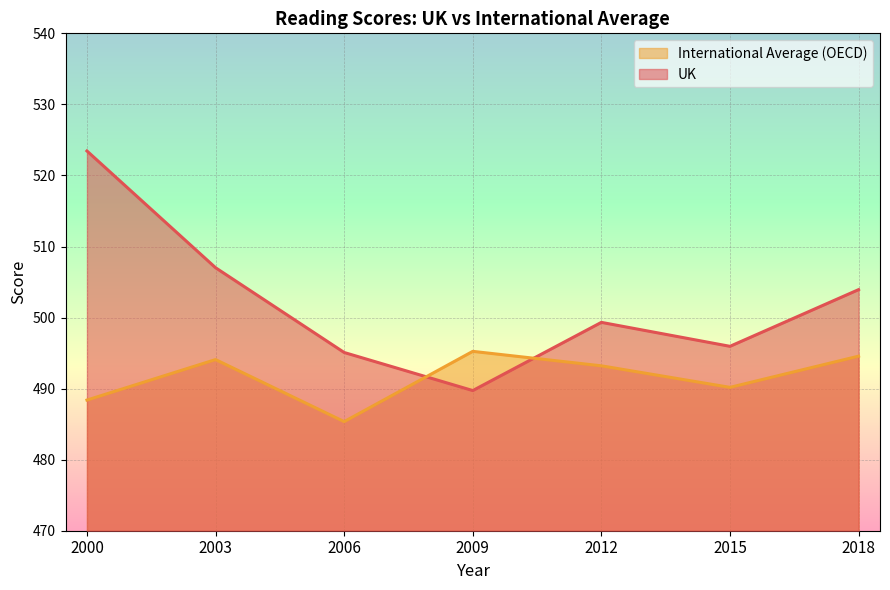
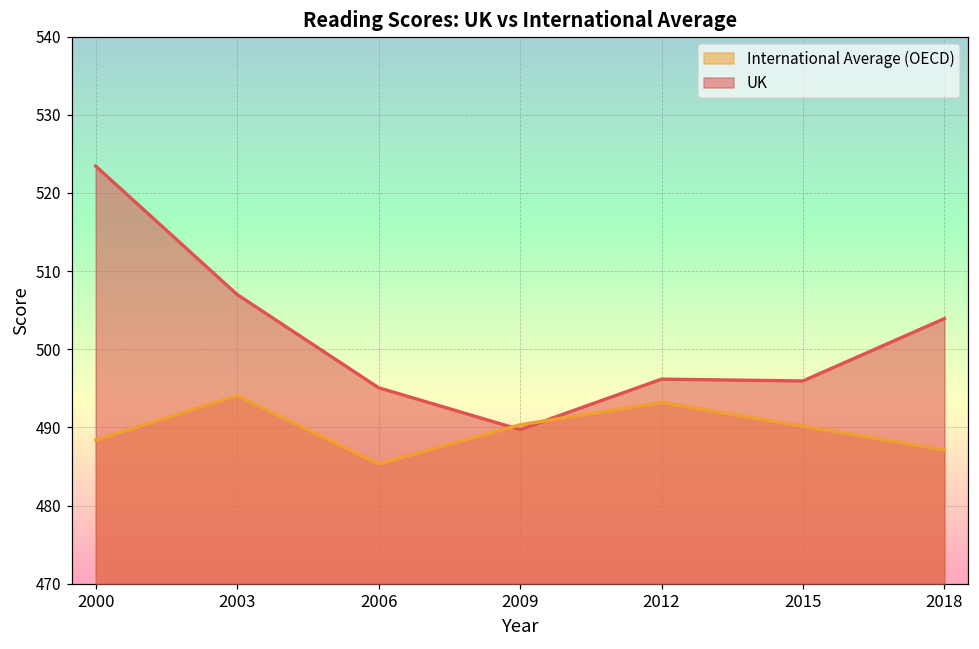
  {
    "UK": {
      "2000": 523,
      "2003": 507,
      "2006": 495,
      "2009": 490,
-     "2012": 499,
+     "2012": 496,
      "2015": 496,
      "2018": 504
    },
    "International Average (OECD)": {
      "2000": 488,
      "2003": 494,
      "2006": 485,
-     "2009": 495,
+     "2009": 490,
      "2012": 493,
      "2015": 490,
-     "2018": 495
+     "2018": 487
    }
  }
